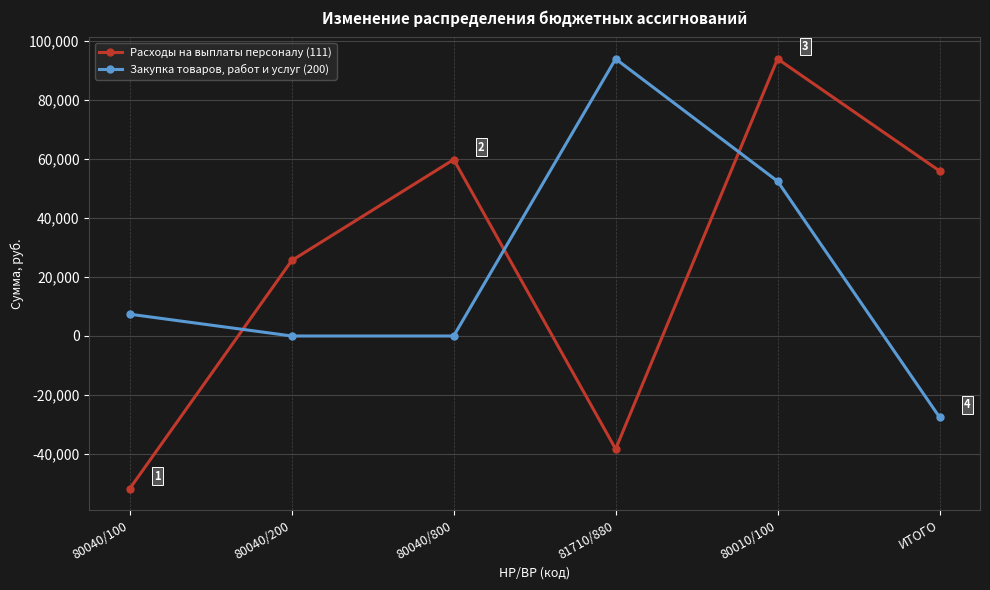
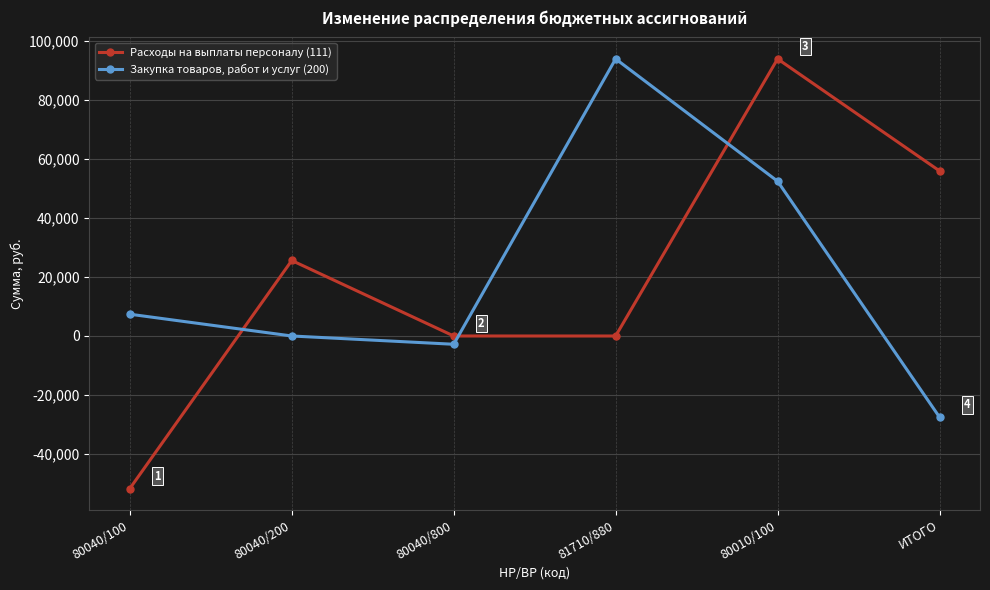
  {
    "Расходы на выплаты персоналу (111)": {
      "80040/200": "26,000",
-     "80040/800": "60,000",
-     "81710/880": "-38,000",
+     "80040/800": "0",
+     "81710/880": "0",
      "80010/100": "94,000",
      "ИТОГО": "56,000"
    },
    "Закупка товаров, работ и услуг (200)": {
      "80040/100": "7,000",
      "80040/200": "0",
-     "80040/800": "0",
+     "80040/800": "-3,000",
      "81710/880": "94,000",
      "80010/100": "52,000",
      "ИТОГО": "-27,000"
    }
  }
